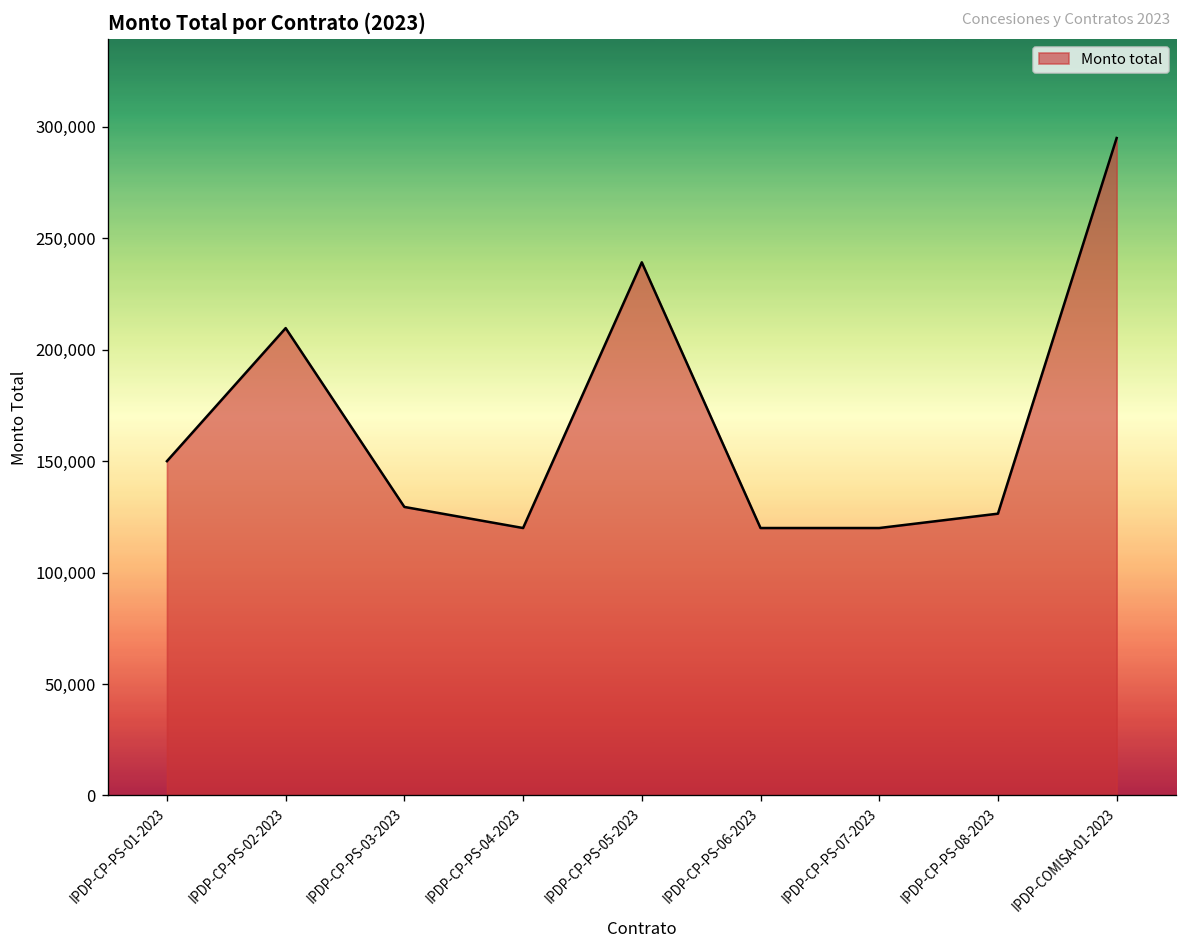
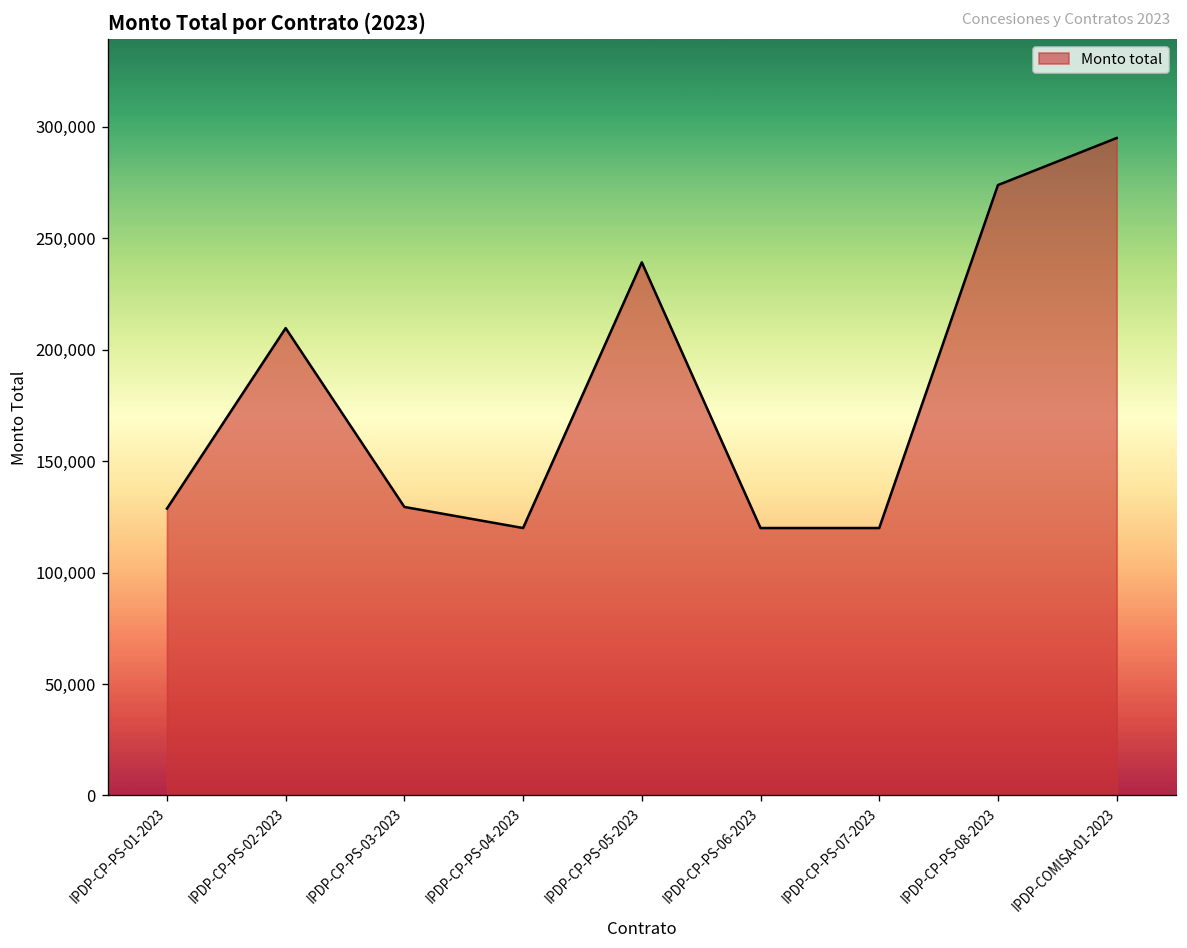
  {
-   "IPDP-CP-PS-01-2023": "150,000",
+   "IPDP-CP-PS-01-2023": "129,000",
    "IPDP-CP-PS-02-2023": "210,000",
    "IPDP-CP-PS-03-2023": "129,000",
    "IPDP-CP-PS-04-2023": "120,000",
    "IPDP-CP-PS-05-2023": "239,000",
    "IPDP-CP-PS-06-2023": "120,000",
    "IPDP-CP-PS-07-2023": "120,000",
-   "IPDP-CP-PS-08-2023": "126,000",
+   "IPDP-CP-PS-08-2023": "274,000",
    "IPDP-COMISA-01-2023": "295,000"
  }
